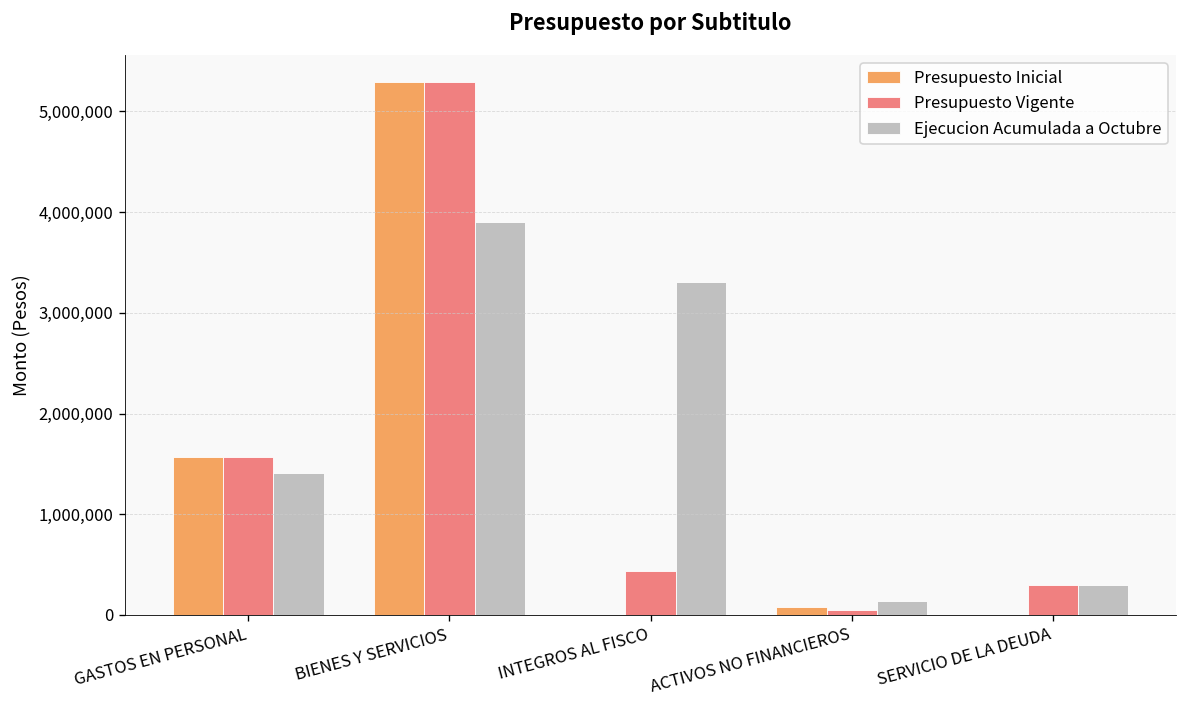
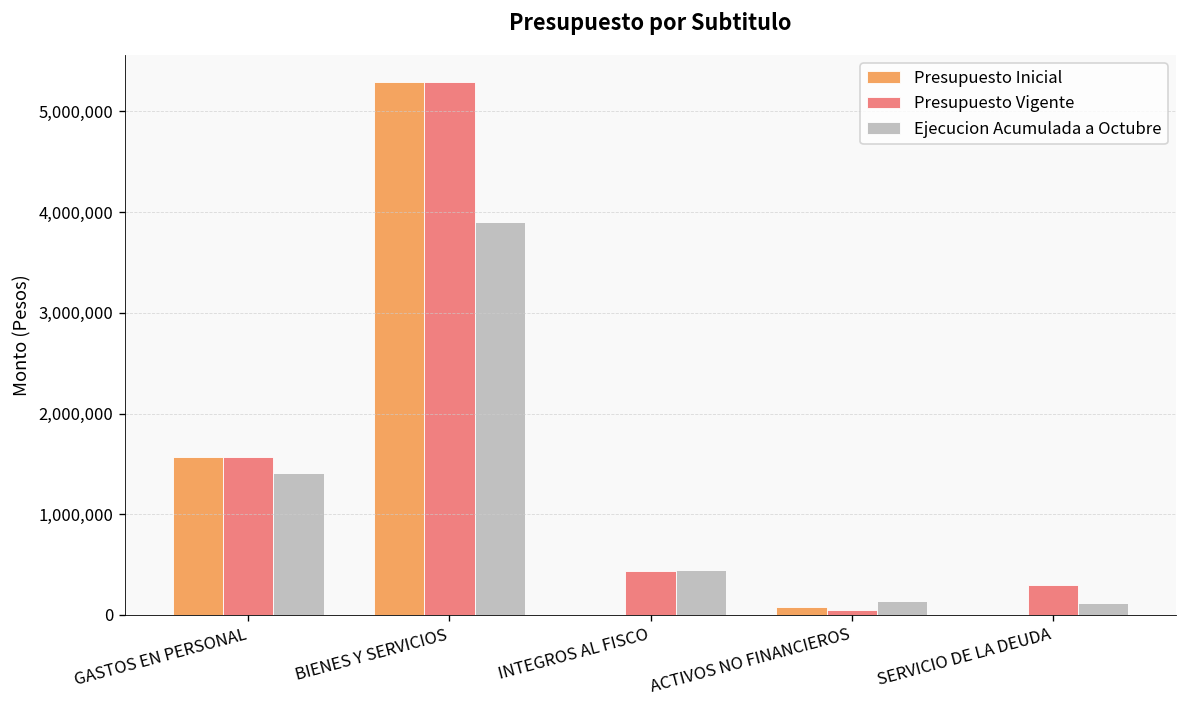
  {
    "Ejecucion Acumulada a Octubre": {
      "GASTOS EN PERSONAL": "1,400,000",
      "BIENES Y SERVICIOS": "3,900,000",
-     "INTEGROS AL FISCO": "3,300,000",
+     "INTEGROS AL FISCO": "400,000",
      "ACTIVOS NO FINANCIEROS": "100,000",
-     "SERVICIO DE LA DEUDA": "300,000"
+     "SERVICIO DE LA DEUDA": "100,000"
    }
  }
